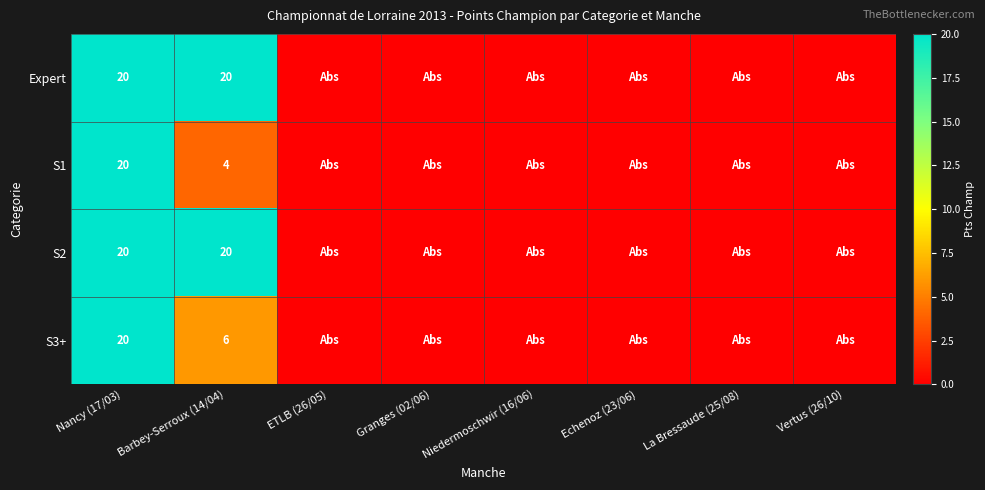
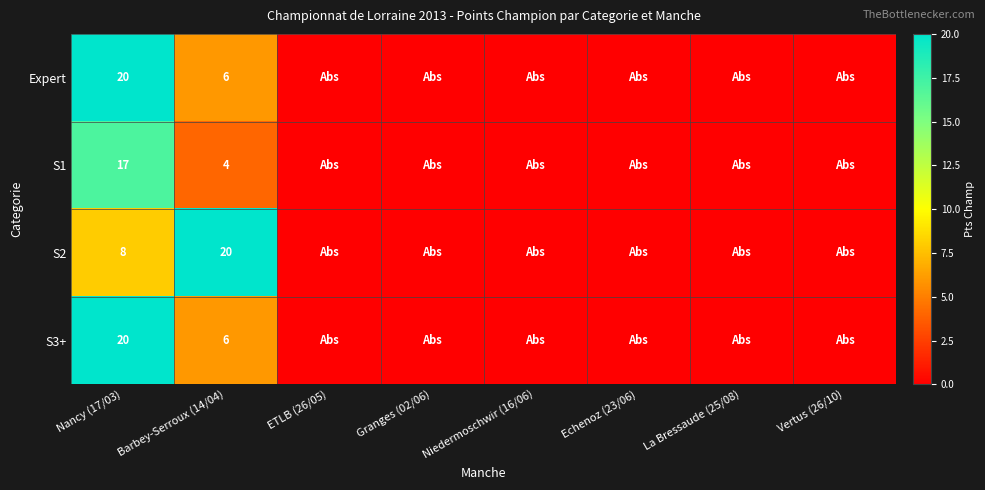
  {
    "Expert": {
      "Nancy (17/03)": 20,
-     "Barbey-Serroux (14/04)": 20
+     "Barbey-Serroux (14/04)": 6
    },
    "S1": {
-     "Nancy (17/03)": 20,
+     "Nancy (17/03)": 17,
      "Barbey-Serroux (14/04)": 4
    },
    "S2": {
-     "Nancy (17/03)": 20,
+     "Nancy (17/03)": 8,
      "Barbey-Serroux (14/04)": 20
    },
    "S3+": {
      "Nancy (17/03)": 20,
      "Barbey-Serroux (14/04)": 6
    }
  }
